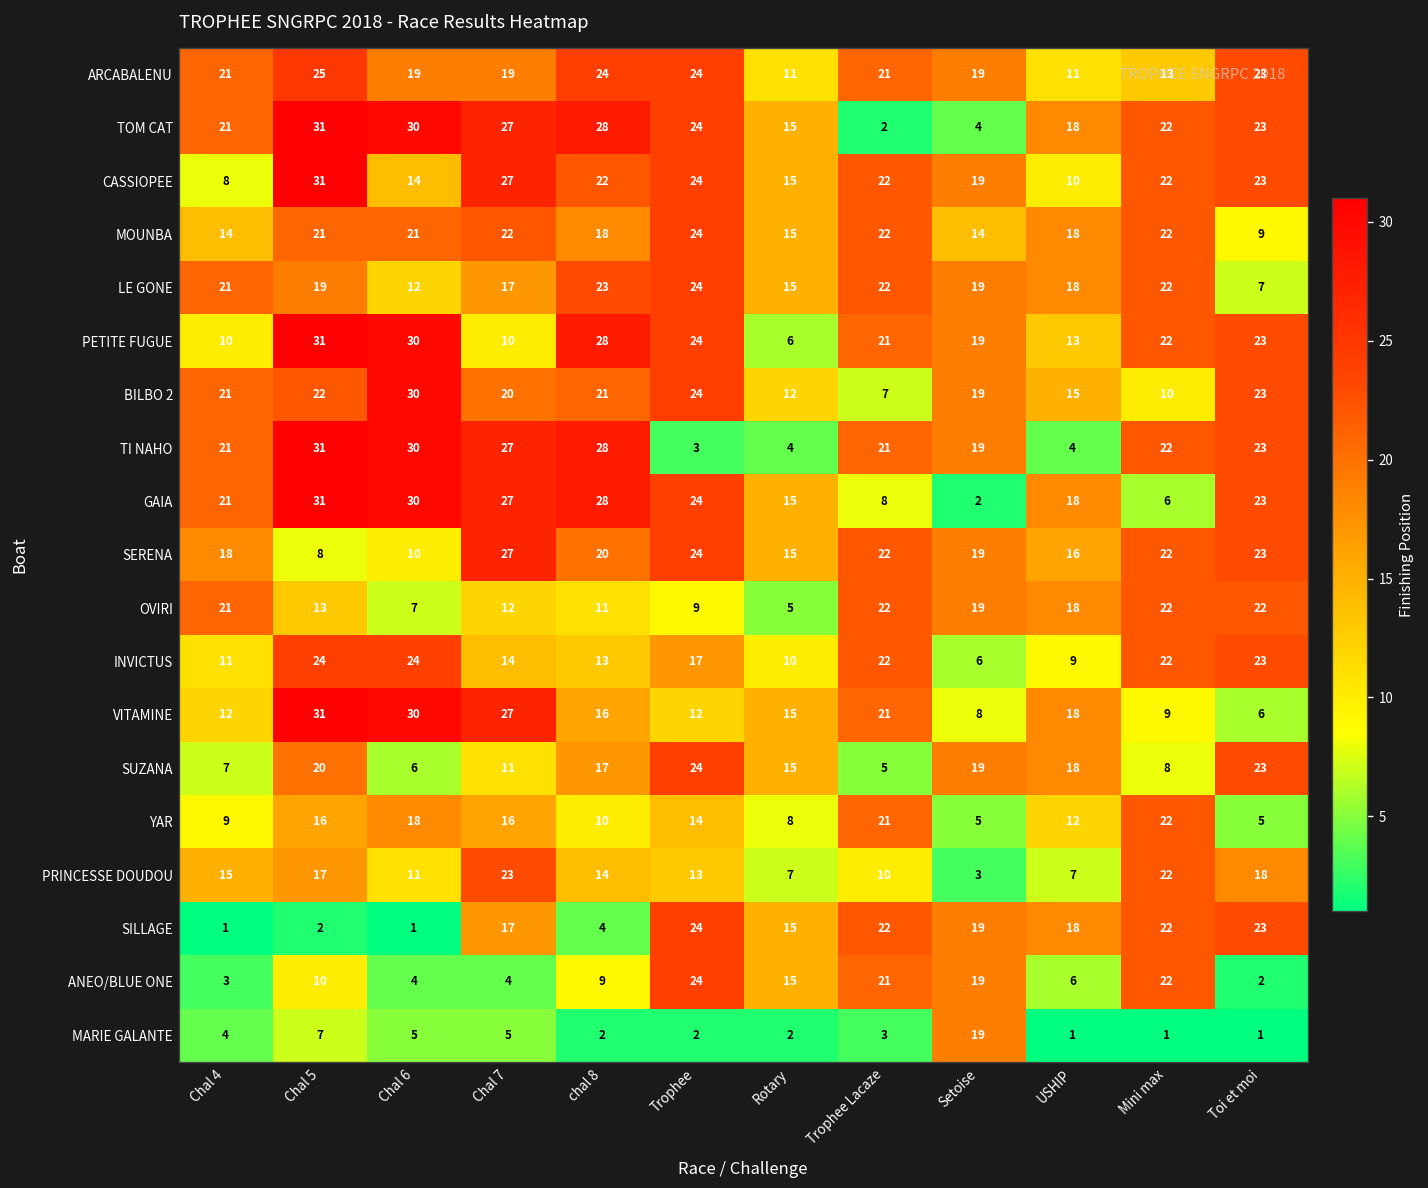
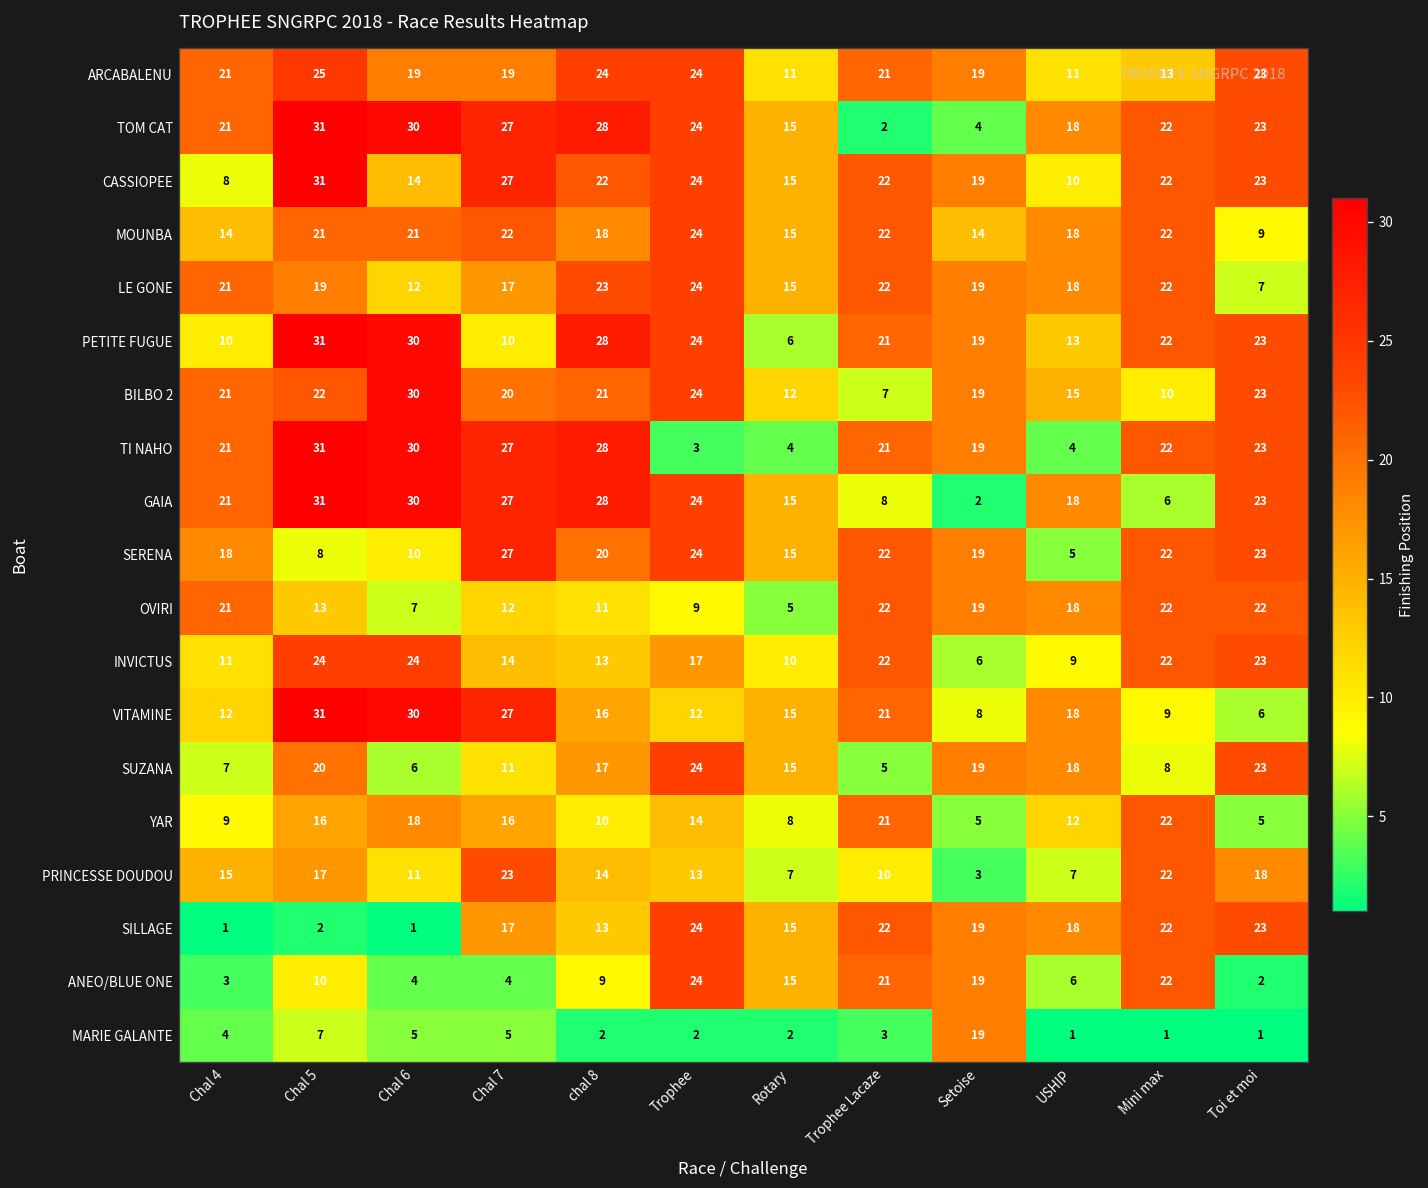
  {
    "SERENA": {
      "Chal 4": 18,
      "Chal 5": 8,
      "Chal 6": 10,
      "Chal 7": 27,
      "chal 8": 20,
      "Trophee": 24,
      "Rotary": 15,
      "Trophee Lacaze": 22,
      "Setoise": 19,
-     "USHIP": 16,
+     "USHIP": 5,
      "Mini max": 22,
      "Toi et moi": 23
    },
    "SILLAGE": {
      "Chal 4": 1,
      "Chal 5": 2,
      "Chal 6": 1,
      "Chal 7": 17,
-     "chal 8": 4,
+     "chal 8": 13,
      "Trophee": 24,
      "Rotary": 15,
      "Trophee Lacaze": 22,
      "Setoise": 19,
      "USHIP": 18,
      "Mini max": 22,
      "Toi et moi": 23
    }
  }
